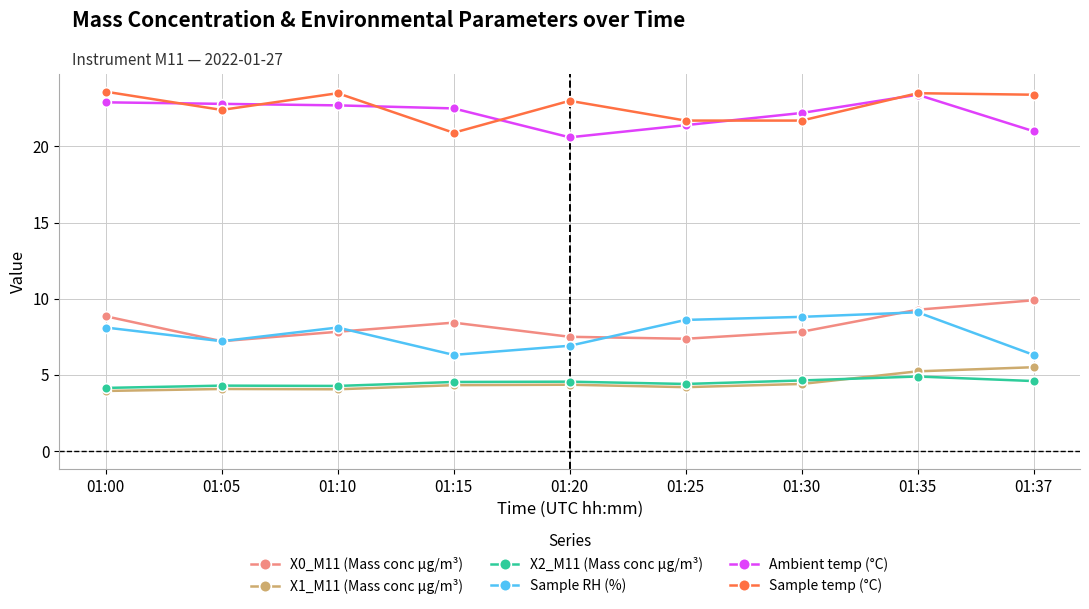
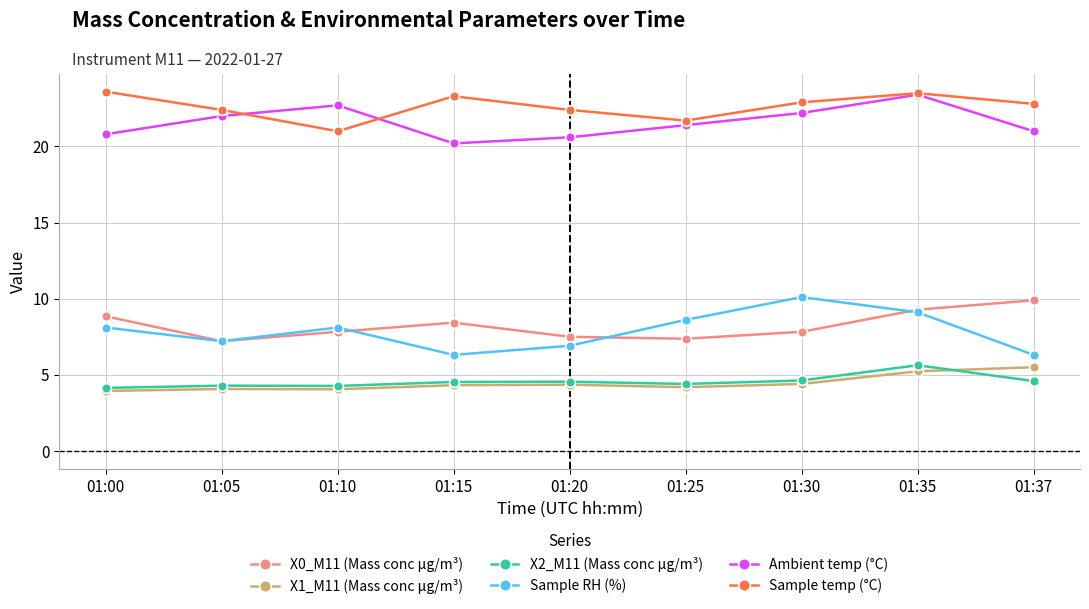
  {
    "X2_M11 (Mass conc μg/m³)": {
      "01:00": 4.1,
      "01:05": 4.3,
      "01:10": 4.3,
      "01:15": 4.5,
      "01:20": 4.5,
      "01:25": 4.4,
      "01:30": 4.6,
-     "01:35": 4.9,
+     "01:35": 5.6,
      "01:37": 4.6
    },
    "Sample RH (%)": {
      "01:00": 8.1,
      "01:10": 8.1,
      "01:15": 6.3,
      "01:20": 6.9,
      "01:25": 8.6,
-     "01:30": 8.8,
+     "01:30": 10.1,
      "01:35": 9.1,
      "01:37": 6.3
    },
    "Ambient temp (°C)": {
-     "01:00": 22.9,
-     "01:05": 22.8,
+     "01:00": 20.8,
+     "01:05": 22.0,
      "01:10": 22.7,
-     "01:15": 22.5,
+     "01:15": 20.2,
      "01:20": 20.6,
      "01:25": 21.4,
      "01:30": 22.2,
      "01:37": 21.0
    },
    "Sample temp (°C)": {
      "01:00": 23.6,
      "01:05": 22.4,
-     "01:10": 23.5,
-     "01:15": 20.9,
-     "01:20": 23.0,
+     "01:10": 21.0,
+     "01:15": 23.3,
+     "01:20": 22.4,
      "01:25": 21.7,
-     "01:30": 21.7,
-     "01:37": 23.4
+     "01:30": 22.9,
+     "01:37": 22.8
    }
  }
